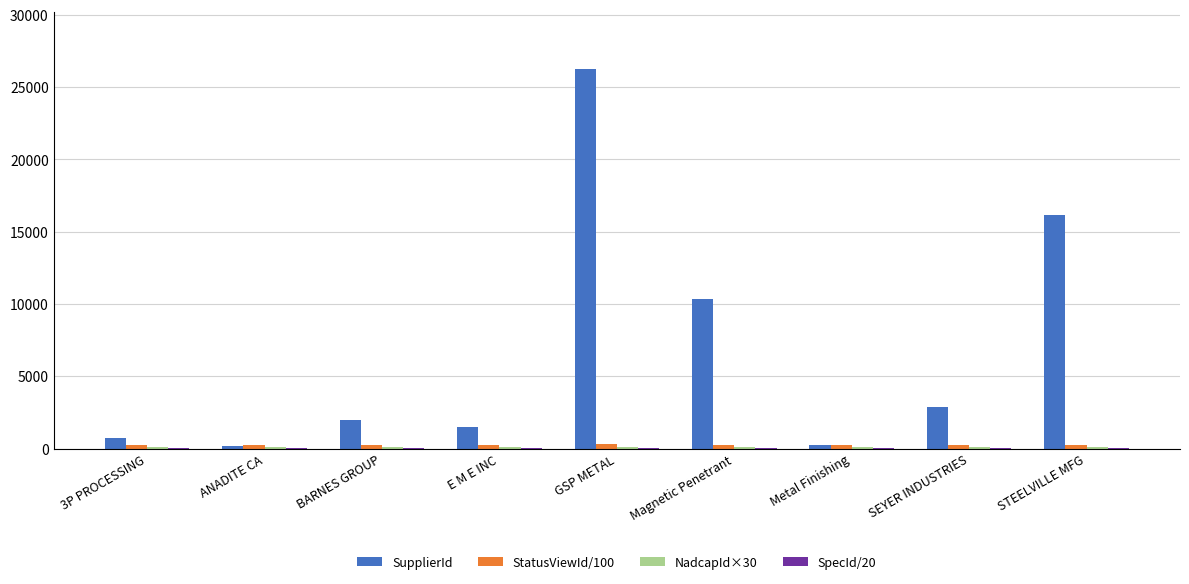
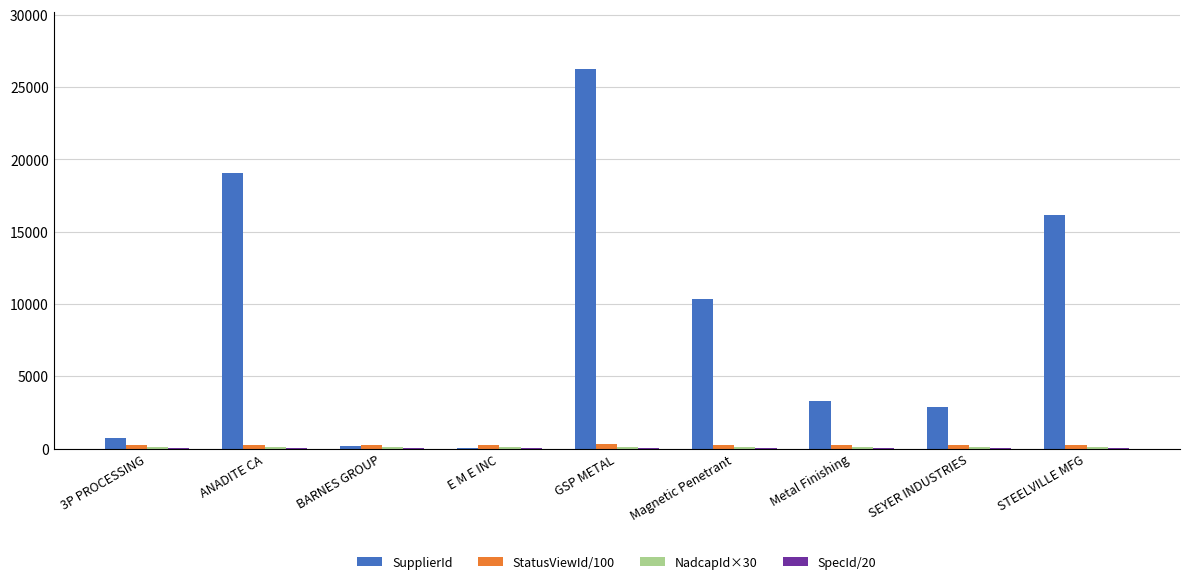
  {
    "SupplierId": {
      "3P PROCESSING": 700,
-     "ANADITE CA": 200,
-     "BARNES GROUP": 2000,
-     "E M E INC": 1500,
+     "ANADITE CA": 19000,
+     "BARNES GROUP": 200,
+     "E M E INC": 100,
      "GSP METAL": 26300,
      "Magnetic Penetrant": 10400,
-     "Metal Finishing": 200,
+     "Metal Finishing": 3300,
      "SEYER INDUSTRIES": 2900,
      "STEELVILLE MFG": 16200
    },
    "StatusViewId/100": {
      "3P PROCESSING": 300,
      "ANADITE CA": 300,
      "BARNES GROUP": 300,
      "E M E INC": 300,
      "GSP METAL": 300,
      "Magnetic Penetrant": 200,
      "Metal Finishing": 300,
      "SEYER INDUSTRIES": 300,
      "STEELVILLE MFG": 300
    }
  }
